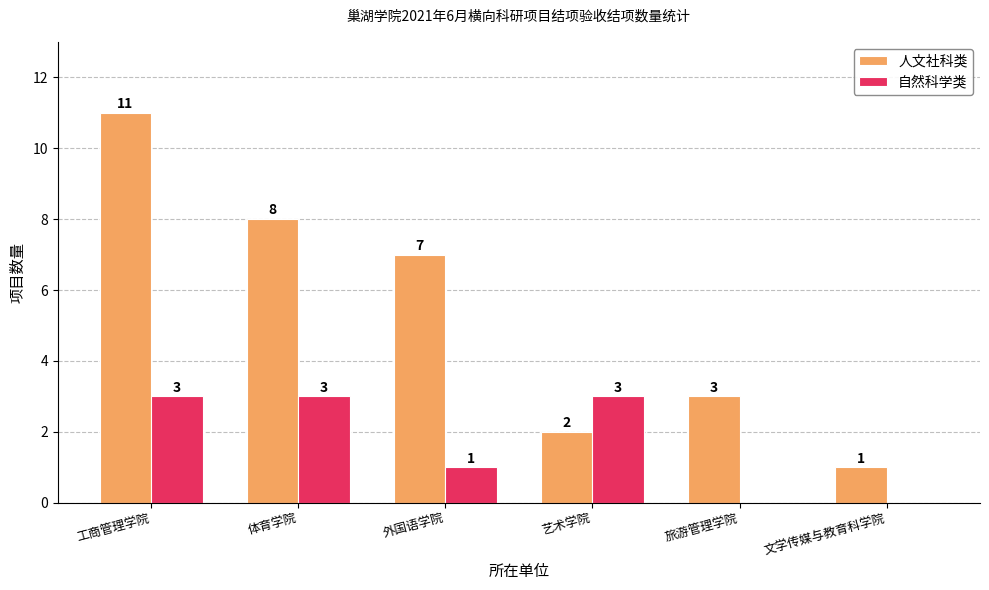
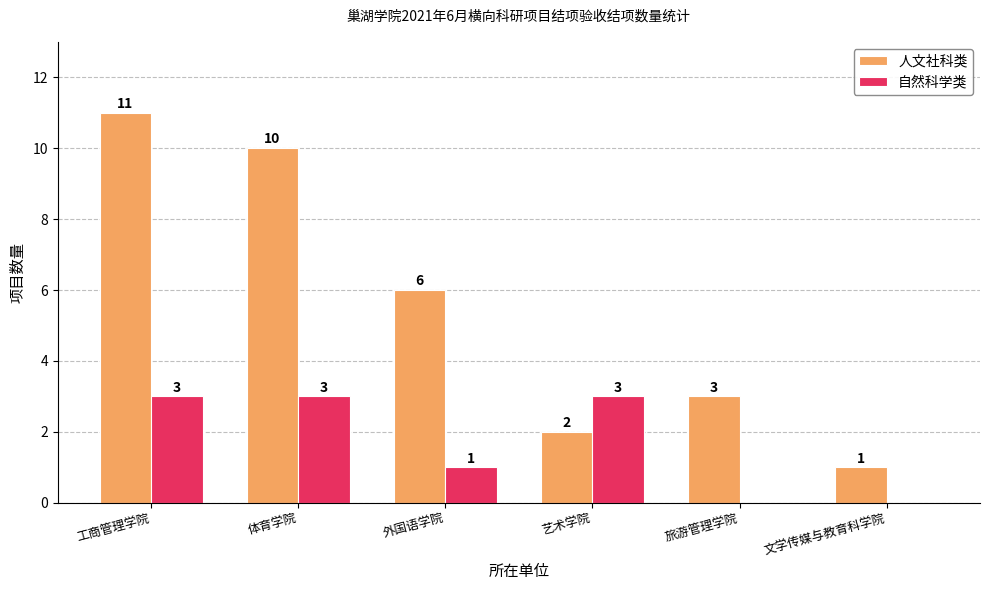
  {
    "人文社科类": {
      "工商管理学院": 11,
-     "体育学院": 8,
-     "外国语学院": 7,
+     "体育学院": 10,
+     "外国语学院": 6,
      "艺术学院": 2,
      "旅游管理学院": 3,
      "文学传媒与教育科学院": 1
    },
    "自然科学类": {
      "工商管理学院": 3,
      "体育学院": 3,
      "外国语学院": 1,
      "艺术学院": 3
    }
  }
